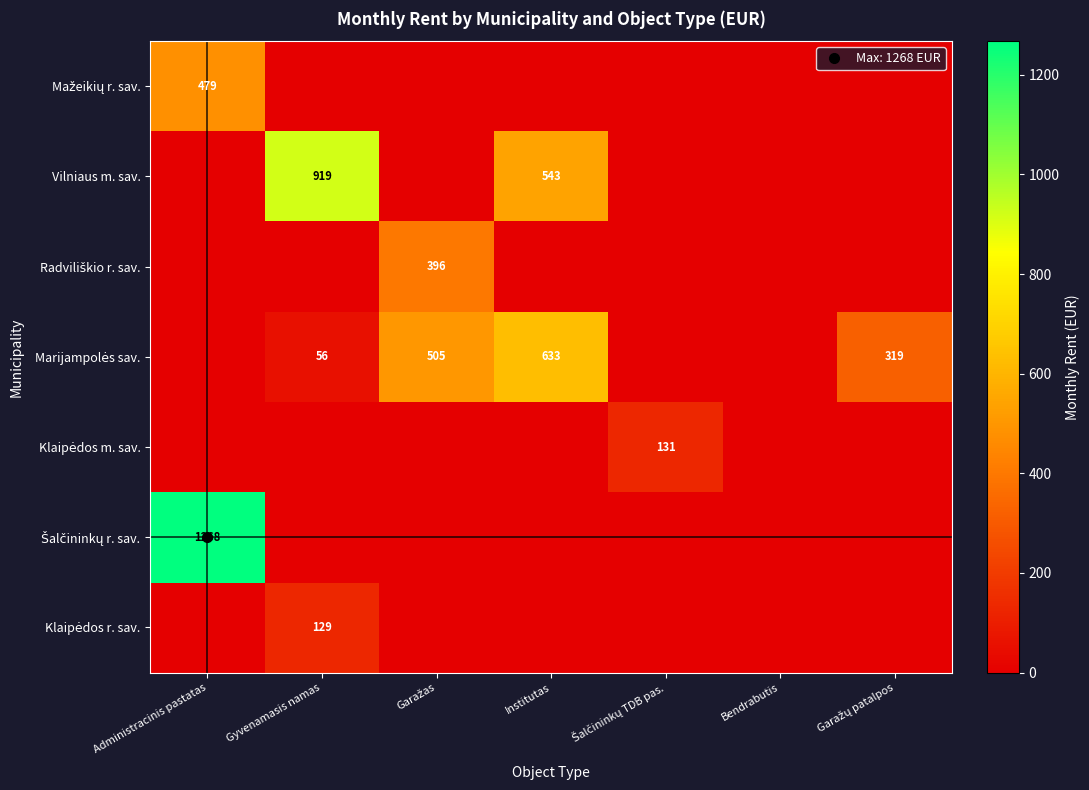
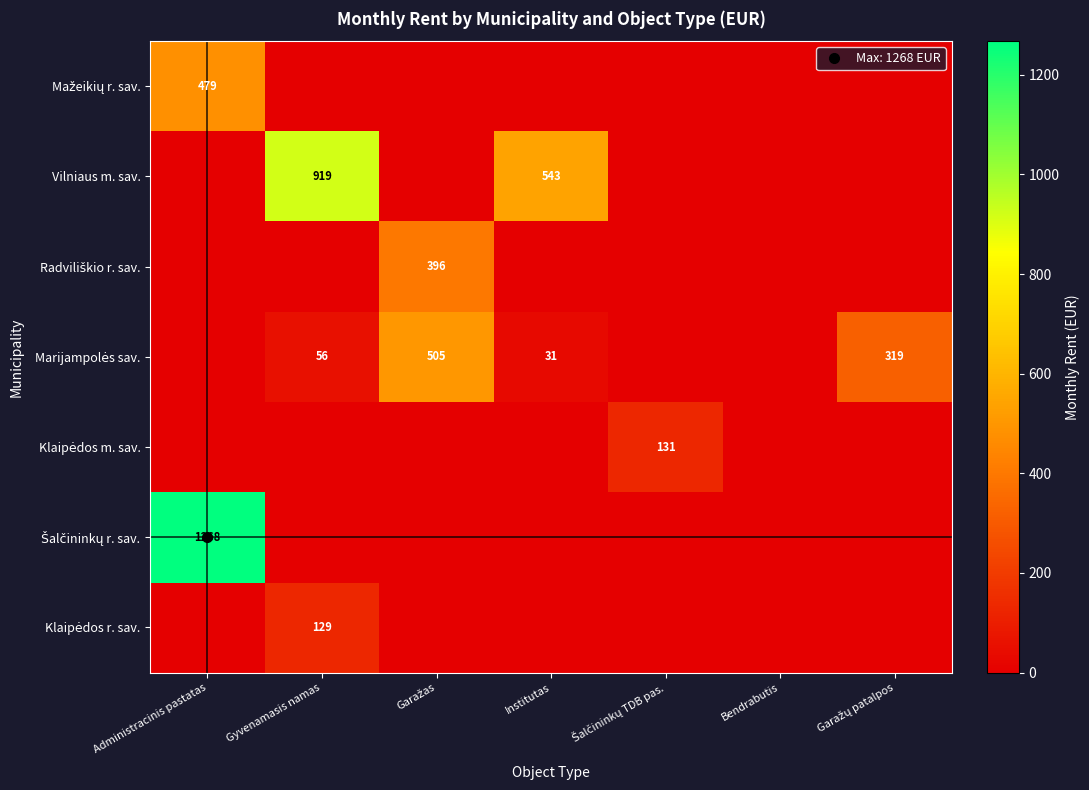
  {
    "Mažeikių r. sav.": {
      "Administracinis pastatas": 479
    },
    "Vilniaus m. sav.": {
      "Gyvenamasis namas": 919,
      "Institutas": 543
    },
    "Radviliškio r. sav.": {
      "Garažas": 396
    },
    "Marijampolės sav.": {
      "Gyvenamasis namas": 56,
      "Garažas": 505,
-     "Institutas": 633,
+     "Institutas": 31,
      "Garažų patalpos": 319
    },
    "Klaipėdos m. sav.": {
      "Šalčininkų TDB pas.": 131
    },
    "Klaipėdos r. sav.": {
      "Gyvenamasis namas": 129
    }
  }
